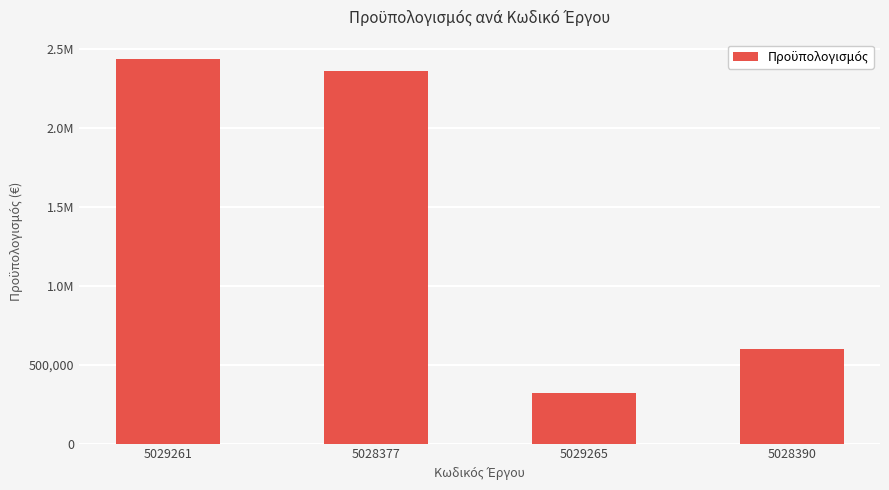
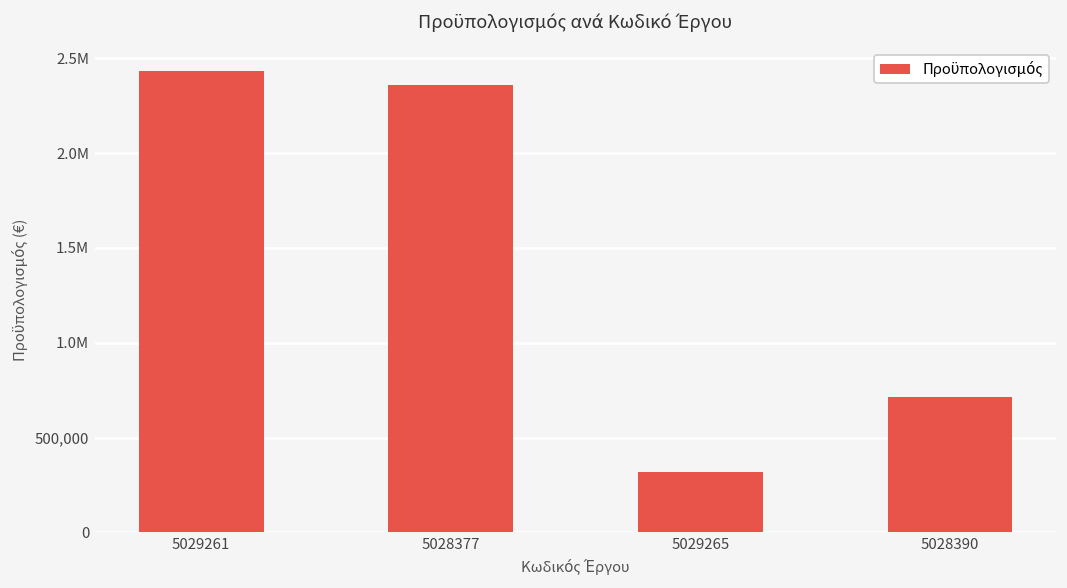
  {
    "5029261": "2,440,000",
    "5028377": "2,360,000",
    "5029265": "320,000",
-   "5028390": "600,000"
+   "5028390": "710,000"
  }
